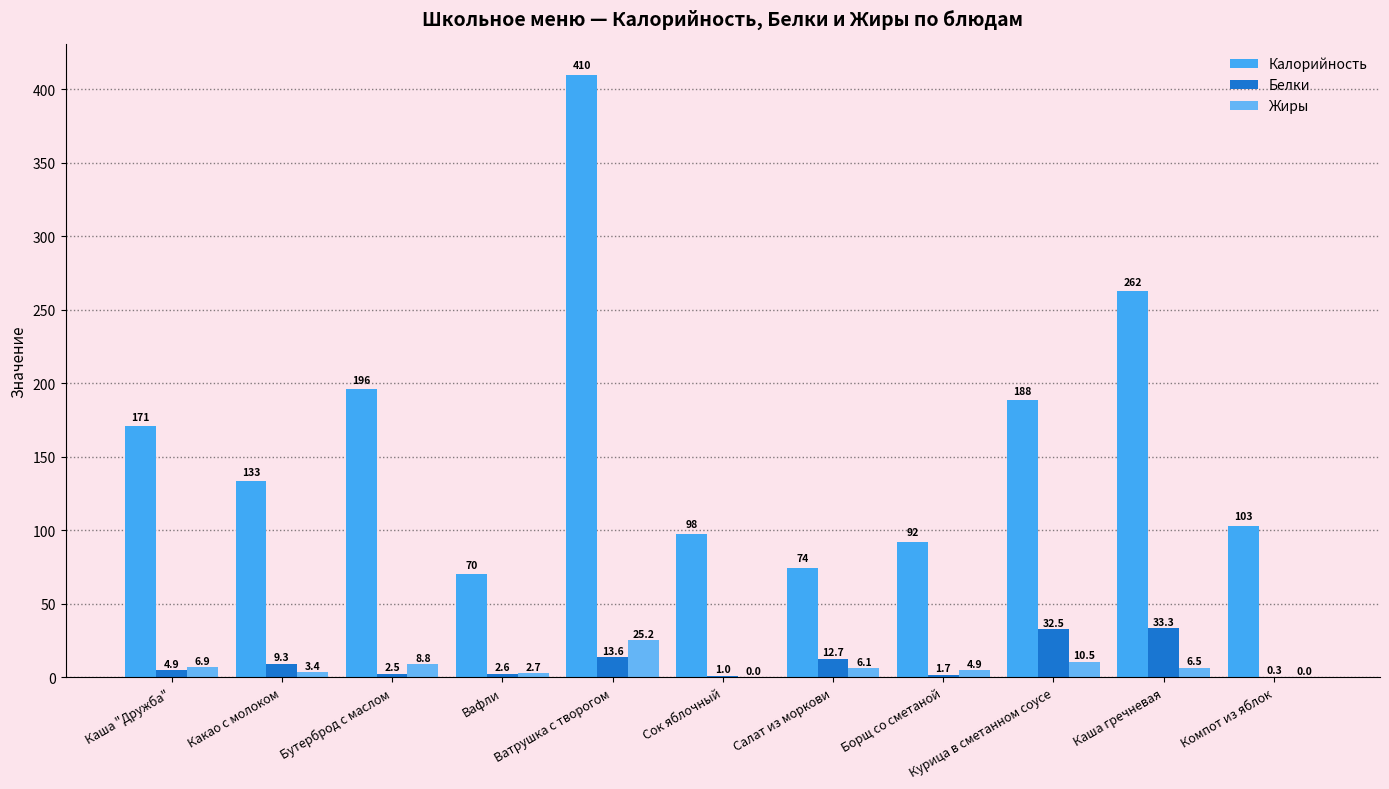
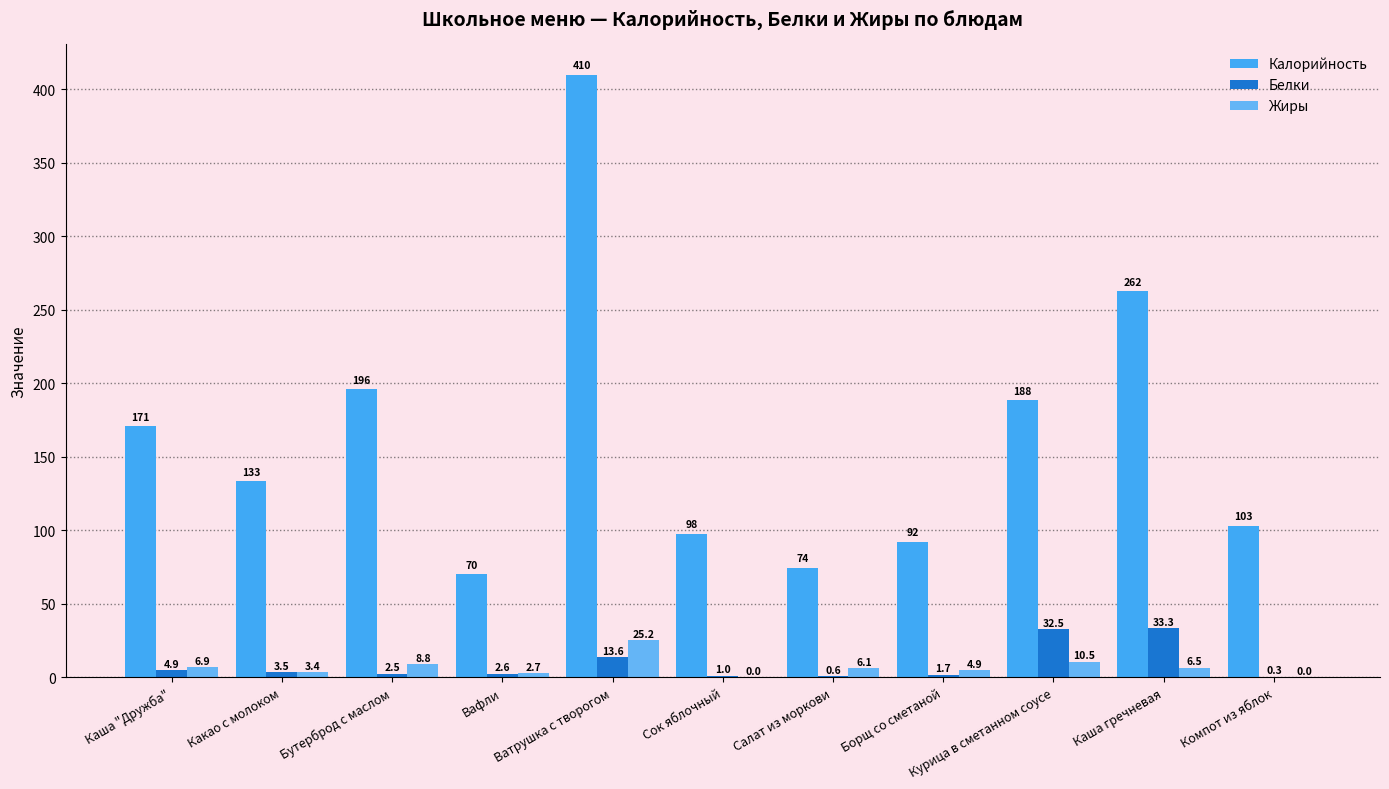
  {
    "Белки": {
      "Каша \"Дружба\"": 4.9,
-     "Какао с молоком": 9.3,
+     "Какао с молоком": 3.5,
      "Бутерброд с маслом": 2.5,
      "Вафли": 2.6,
      "Ватрушка с творогом": 13.6,
      "Сок яблочный": 1.0,
-     "Салат из моркови": 12.7,
+     "Салат из моркови": 0.6,
      "Борщ со сметаной": 1.7,
      "Курица в сметанном соусе": 32.5,
      "Каша гречневая": 33.3,
      "Компот из яблок": 0.3
    }
  }
